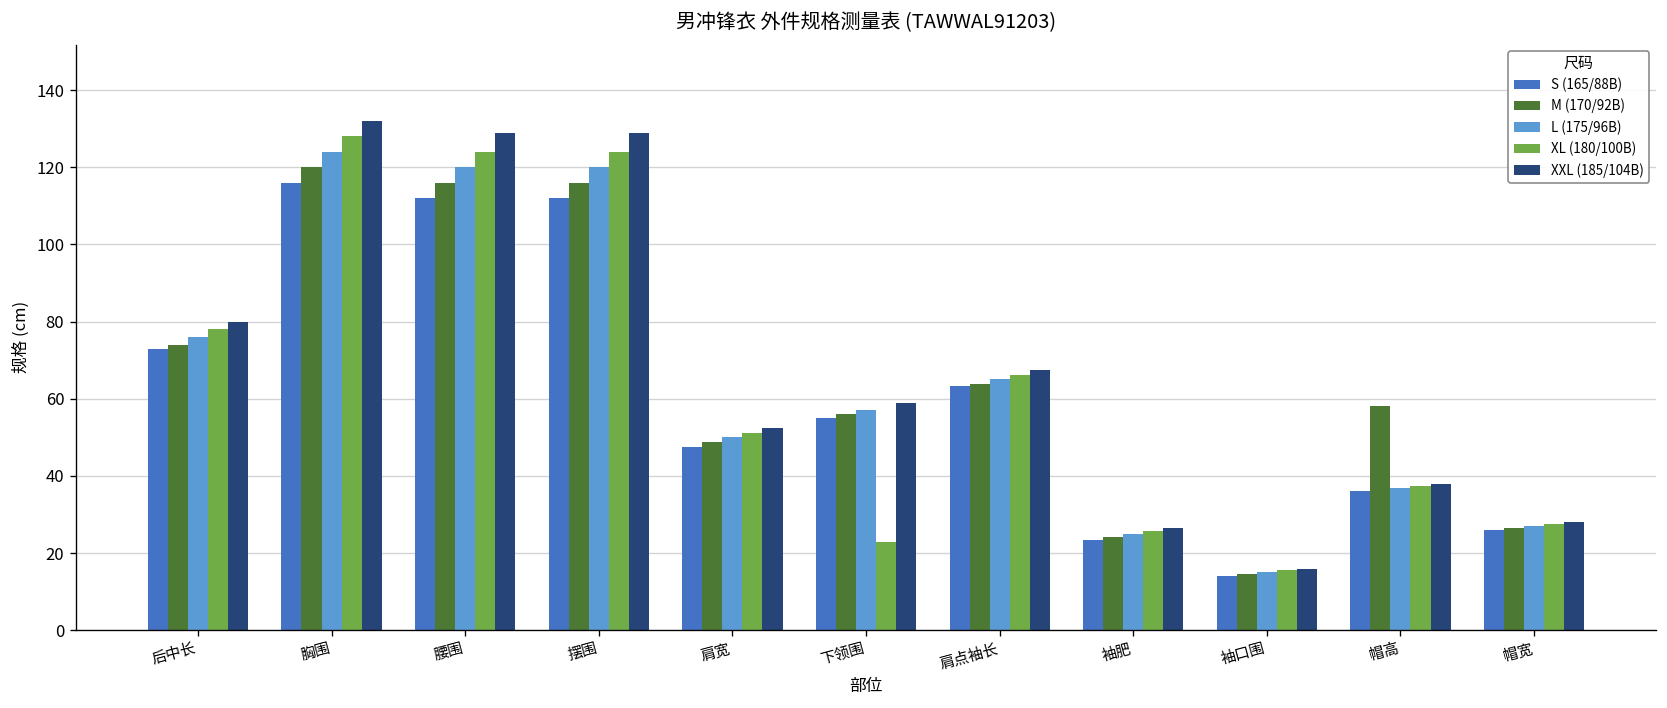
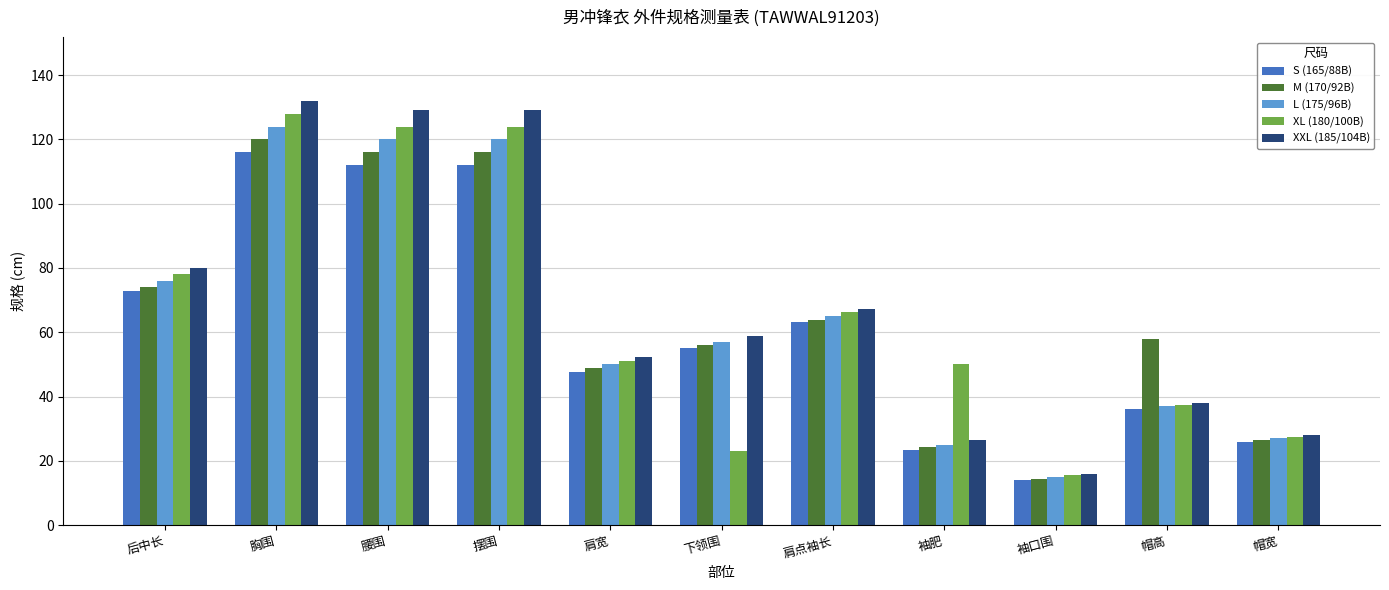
  {
    "M (170/92B)": {
      "后中长": 74,
      "胸围": 120,
      "腰围": 116,
      "摆围": 116,
      "肩宽": 49,
      "下领围": 56,
      "肩点袖长": 64,
      "袖肥": 24,
      "袖口围": 15,
      "帽高": 58,
      "帽宽": 27
    },
    "XL (180/100B)": {
      "后中长": 78,
      "胸围": 128,
      "腰围": 124,
      "摆围": 124,
      "肩宽": 51,
      "下领围": 23,
      "肩点袖长": 66,
-     "袖肥": 26,
+     "袖肥": 50,
      "袖口围": 16,
      "帽高": 38,
      "帽宽": 28
    },
    "XXL (185/104B)": {
      "后中长": 80,
      "胸围": 132,
      "腰围": 129,
      "摆围": 129,
      "肩宽": 52,
      "下领围": 59,
      "肩点袖长": 67,
      "袖肥": 27,
      "袖口围": 16,
      "帽高": 38,
      "帽宽": 28
    }
  }
